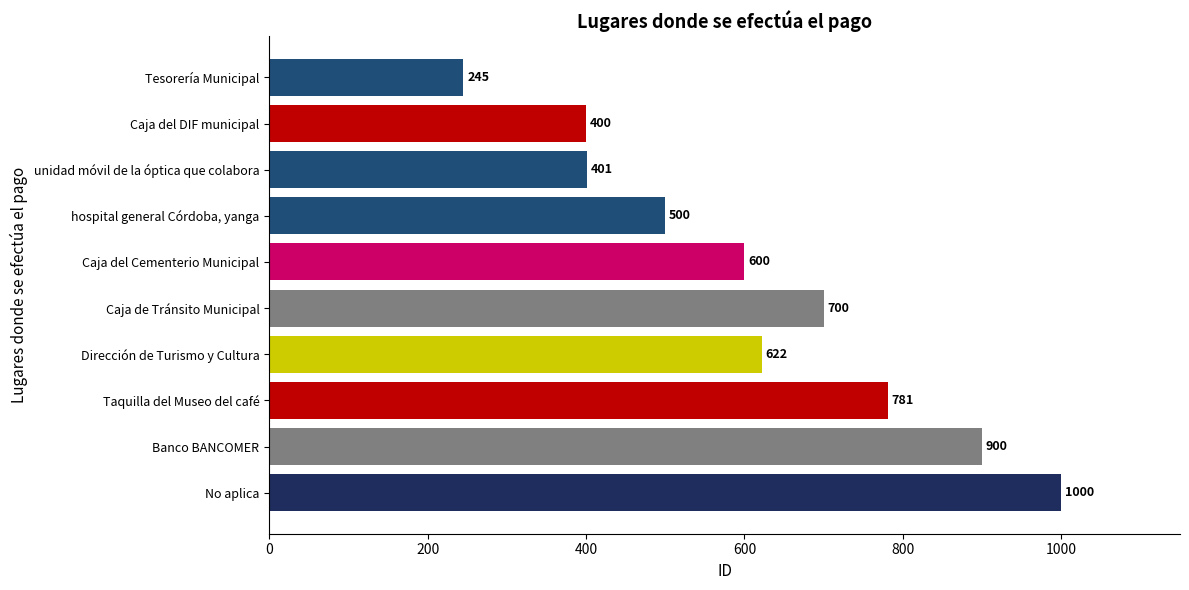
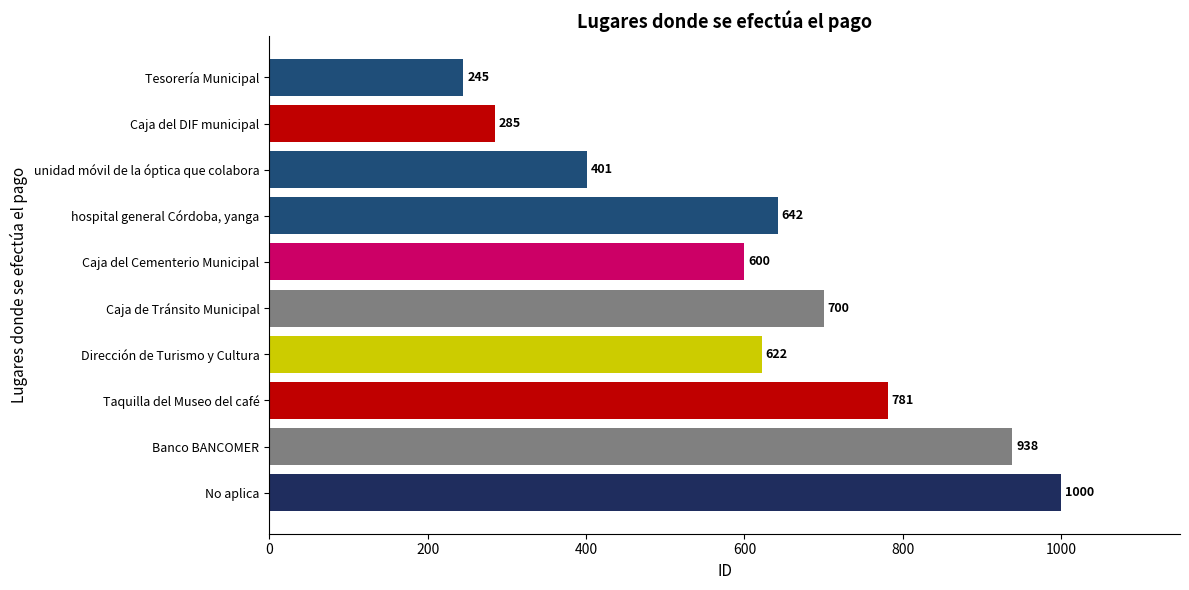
  {
    "Tesorería Municipal": 245,
-   "Caja del DIF municipal": 400,
+   "Caja del DIF municipal": 285,
    "unidad móvil de la óptica que colabora": 401,
-   "hospital general Córdoba, yanga": 500,
+   "hospital general Córdoba, yanga": 642,
    "Caja del Cementerio Municipal": 600,
    "Caja de Tránsito Municipal": 700,
    "Dirección de Turismo y Cultura": 622,
    "Taquilla del Museo del café": 781,
-   "Banco BANCOMER": 900,
+   "Banco BANCOMER": 938,
    "No aplica": 1000
  }
